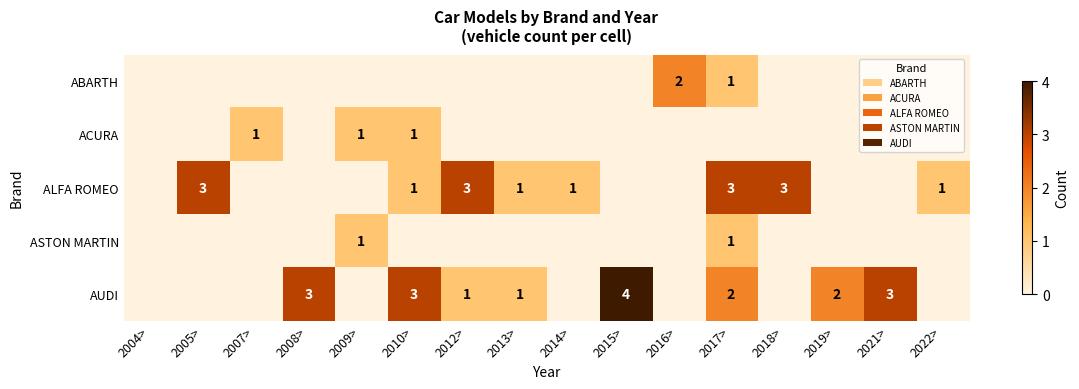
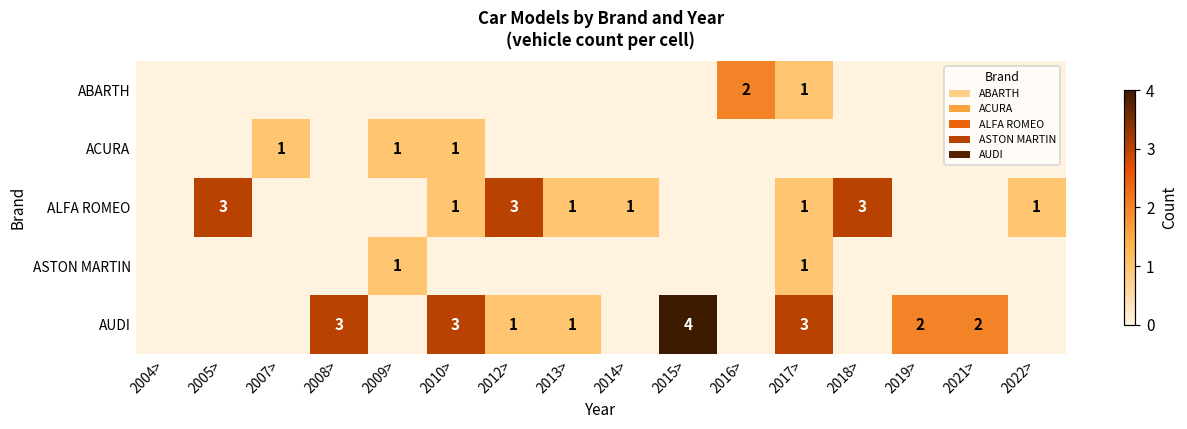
  {
    "ABARTH": {
      "2016>": 2,
      "2017>": 1
    },
    "ACURA": {
      "2007>": 1,
      "2009>": 1,
      "2010>": 1
    },
    "ALFA ROMEO": {
      "2005>": 3,
      "2010>": 1,
      "2012>": 3,
      "2013>": 1,
      "2014>": 1,
-     "2017>": 3,
+     "2017>": 1,
      "2018>": 3,
      "2022>": 1
    },
    "ASTON MARTIN": {
      "2009>": 1,
      "2017>": 1
    },
    "AUDI": {
      "2008>": 3,
      "2010>": 3,
      "2012>": 1,
      "2013>": 1,
      "2015>": 4,
-     "2017>": 2,
+     "2017>": 3,
      "2019>": 2,
-     "2021>": 3
+     "2021>": 2
    }
  }
